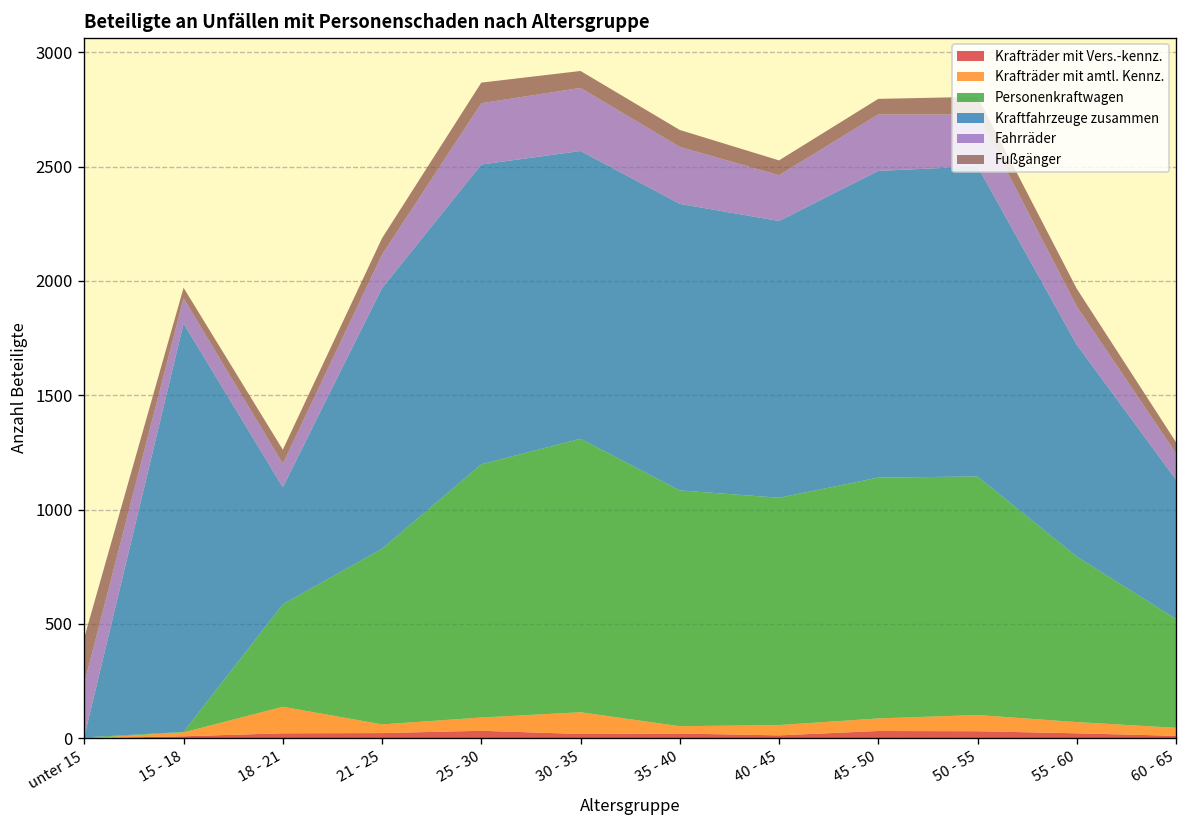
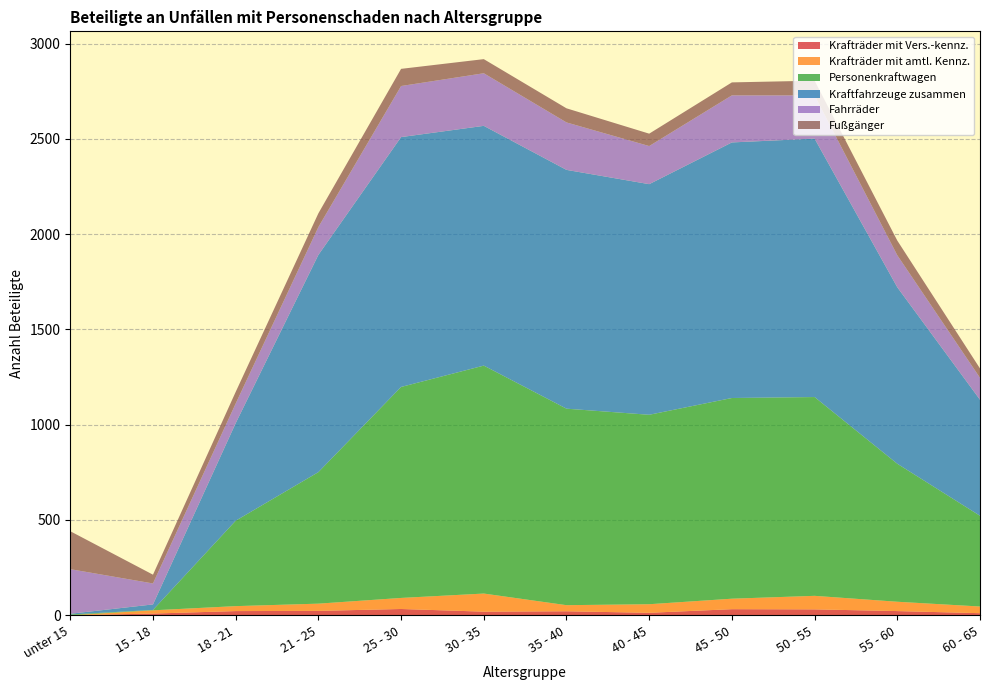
  {
    "Krafträder mit Vers.-kennz.": {
      "18 - 21": 20,
      "21 - 25": 20,
      "25 - 30": 30,
      "30 - 35": 20,
      "35 - 40": 20,
      "45 - 50": 30,
      "50 - 55": 30,
      "55 - 60": 20
    },
    "Krafträder mit amtl. Kennz.": {
-     "18 - 21": 120,
+     "18 - 21": 30,
      "21 - 25": 40,
      "25 - 30": 60,
      "30 - 35": 100,
      "35 - 40": 30,
      "40 - 45": 50,
      "45 - 50": 60,
      "50 - 55": 70,
      "55 - 60": 50,
      "60 - 65": 40
    },
    "Personenkraftwagen": {
      "18 - 21": 450,
-     "21 - 25": 770,
+     "21 - 25": 690,
      "25 - 30": 1110,
      "30 - 35": 1200,
      "35 - 40": 1030,
      "40 - 45": 990,
      "45 - 50": 1050,
      "50 - 55": 1040,
      "55 - 60": 720,
      "60 - 65": 480
    },
    "Kraftfahrzeuge zusammen": {
-     "15 - 18": 1790,
+     "15 - 18": 30,
      "18 - 21": 510,
      "21 - 25": 1140,
      "25 - 30": 1310,
      "30 - 35": 1260,
      "35 - 40": 1250,
      "40 - 45": 1210,
      "45 - 50": 1340,
      "50 - 55": 1360,
      "55 - 60": 930,
      "60 - 65": 610
    },
    "Fahrräder": {
      "unter 15": 230,
      "15 - 18": 110,
      "18 - 21": 100,
      "21 - 25": 150,
      "25 - 30": 270,
      "30 - 35": 280,
      "35 - 40": 250,
      "40 - 45": 200,
      "45 - 50": 250,
      "55 - 60": 170,
      "60 - 65": 120
    },
    "Fußgänger": {
      "unter 15": 200,
      "15 - 18": 50,
      "18 - 21": 60,
      "21 - 25": 70,
      "25 - 30": 90,
      "30 - 35": 70,
      "35 - 40": 70,
      "40 - 45": 70,
      "45 - 50": 70,
      "55 - 60": 80,
      "60 - 65": 50
    }
  }
